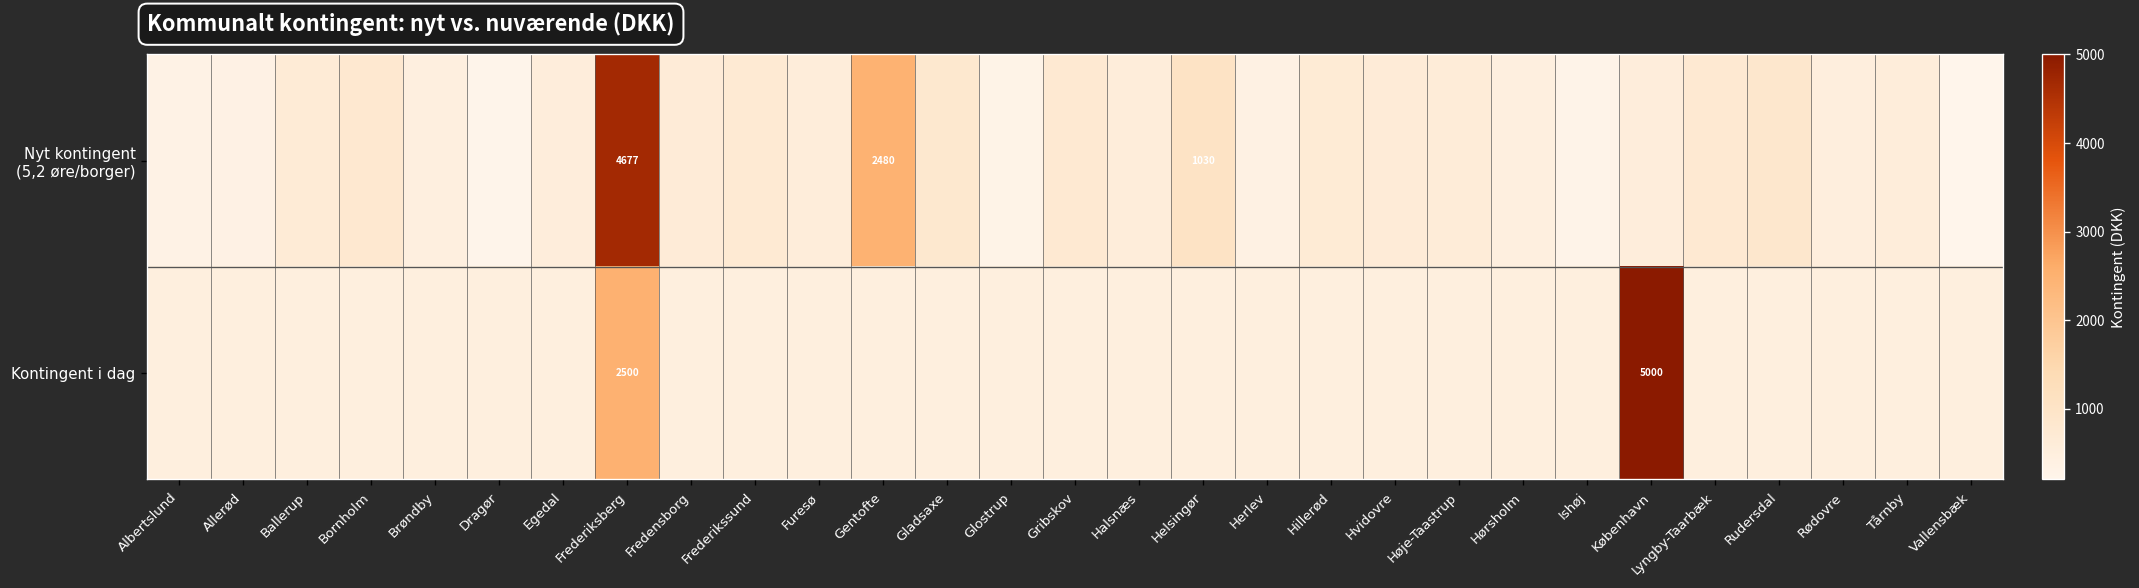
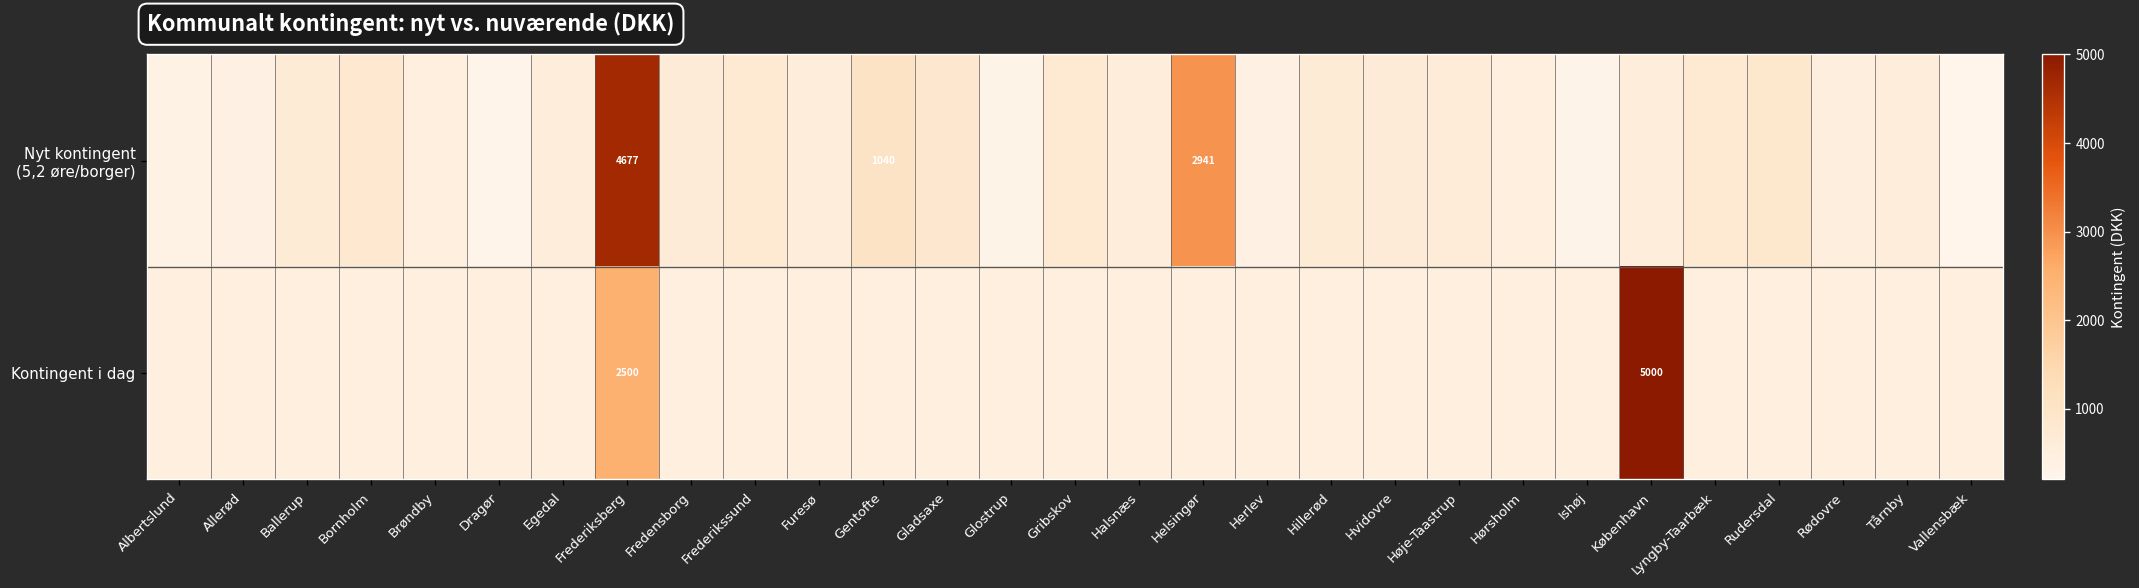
  {
    "Nyt kontingent (5,2 øre/borger)": {
      "Frederiksberg": 4677,
-     "Gentofte": 2480,
-     "Helsingør": 1030
+     "Gentofte": 1040,
+     "Helsingør": 2941
    },
    "Kontingent i dag": {
      "Frederiksberg": 2500,
      "København": 5000
    }
  }
